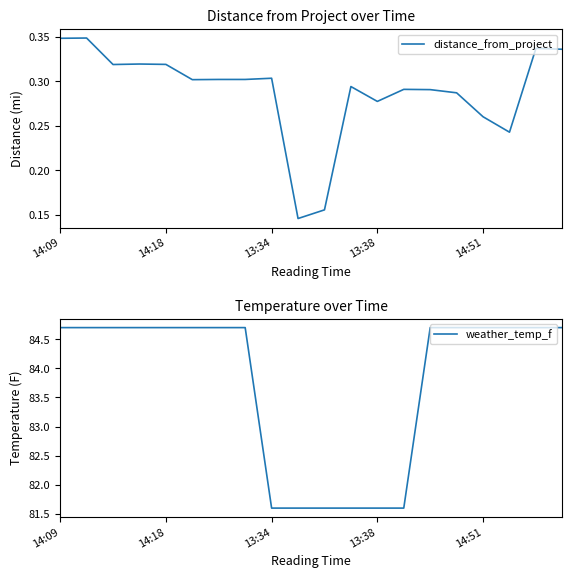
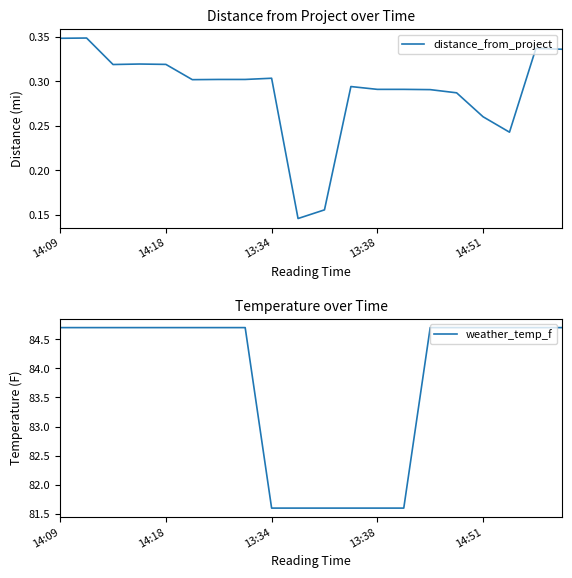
  {
    "Distance from Project over Time": {
      "14:09": 0.35,
      "13:34": 0.30,
-     "13:38": 0.28,
+     "13:38": 0.29,
      "14:51": 0.26
    },
    "Temperature over Time": {
      "14:09": 84.7,
      "13:34": 81.6,
      "13:38": 81.6
    }
  }
